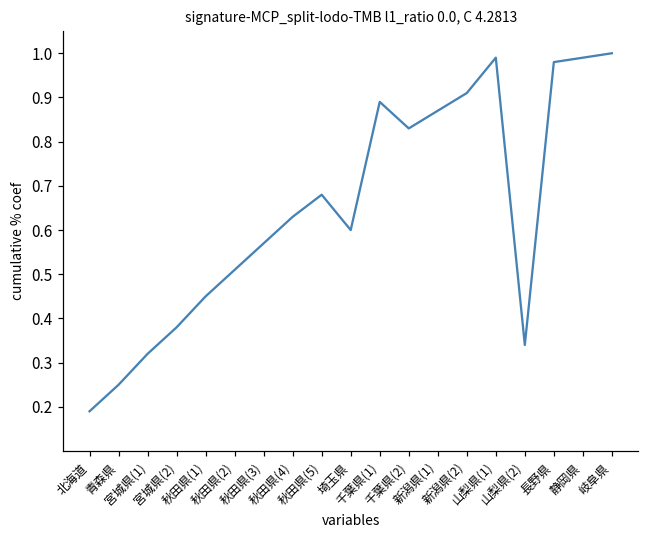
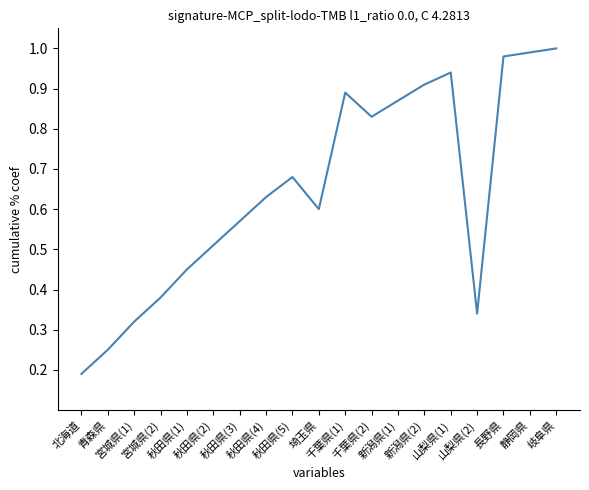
  {
    "北海道": 0.19,
    "青森県": 0.25,
    "宮城県(1)": 0.32,
    "宮城県(2)": 0.38,
    "秋田県(1)": 0.45,
    "秋田県(2)": 0.51,
    "秋田県(3)": 0.57,
    "秋田県(4)": 0.63,
    "秋田県(5)": 0.68,
    "埼玉県": 0.60,
    "千葉県(1)": 0.89,
    "千葉県(2)": 0.83,
    "新潟県(1)": 0.87,
    "新潟県(2)": 0.91,
-   "山梨県(1)": 0.99,
+   "山梨県(1)": 0.94,
    "山梨県(2)": 0.34,
    "長野県": 0.98,
    "静岡県": 0.99,
    "岐阜県": 1.00
  }
